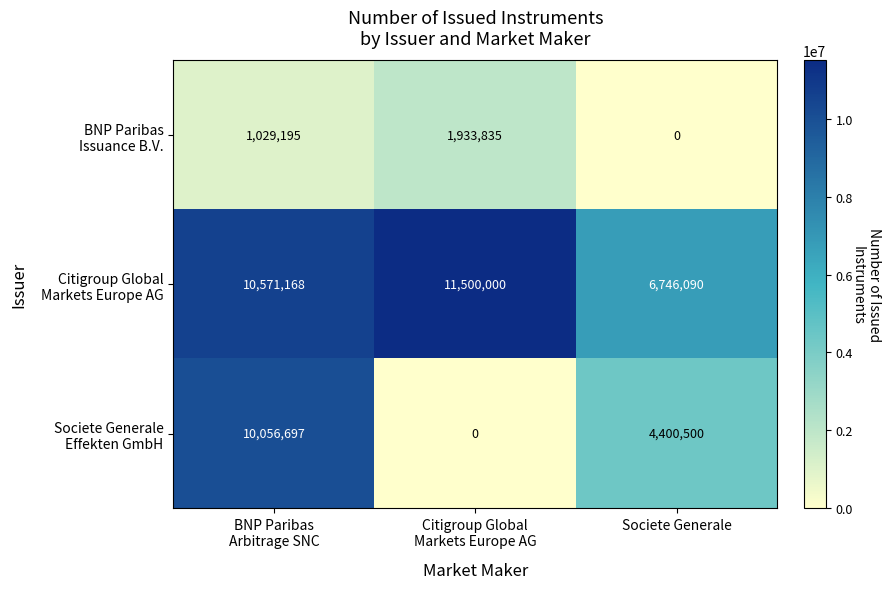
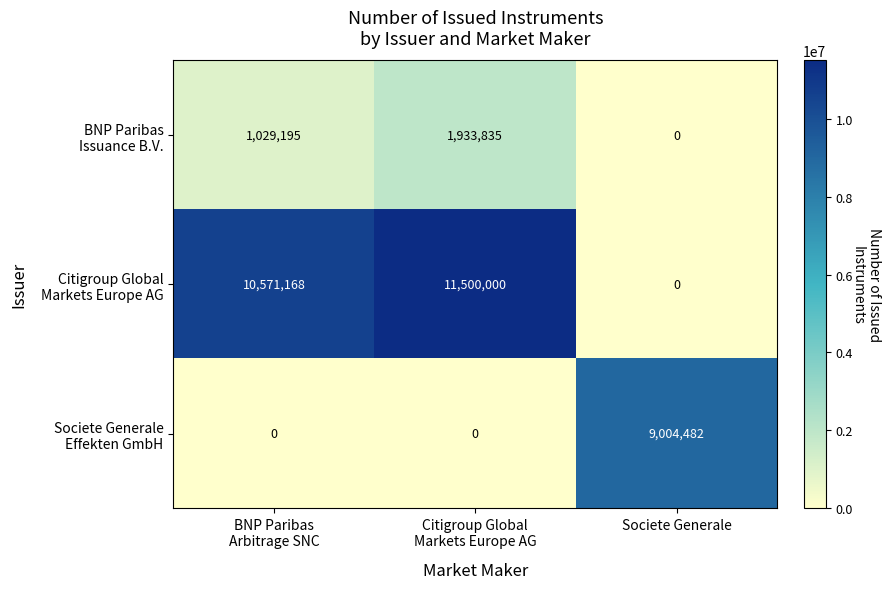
  {
    "BNP Paribas Issuance B.V.": {
      "BNP Paribas Arbitrage SNC": "1,029,195",
      "Citigroup Global Markets Europe AG": "1,933,835",
      "Societe Generale": "0"
    },
    "Citigroup Global Markets Europe AG": {
      "BNP Paribas Arbitrage SNC": "10,571,168",
      "Citigroup Global Markets Europe AG": "11,500,000",
-     "Societe Generale": "6,746,090"
+     "Societe Generale": "0"
    },
    "Societe Generale Effekten GmbH": {
-     "BNP Paribas Arbitrage SNC": "10,056,697",
+     "BNP Paribas Arbitrage SNC": "0",
      "Citigroup Global Markets Europe AG": "0",
-     "Societe Generale": "4,400,500"
+     "Societe Generale": "9,004,482"
    }
  }
